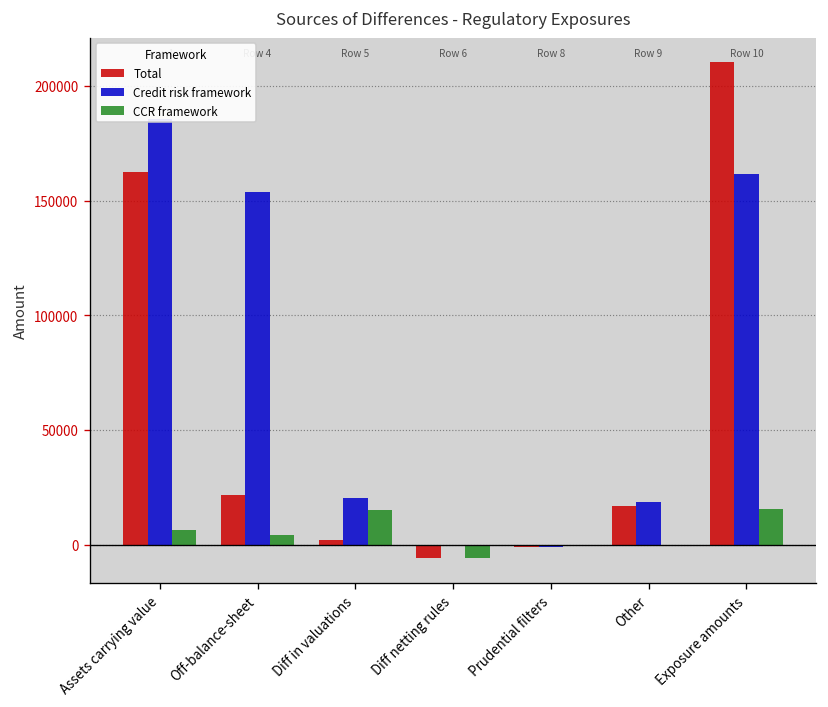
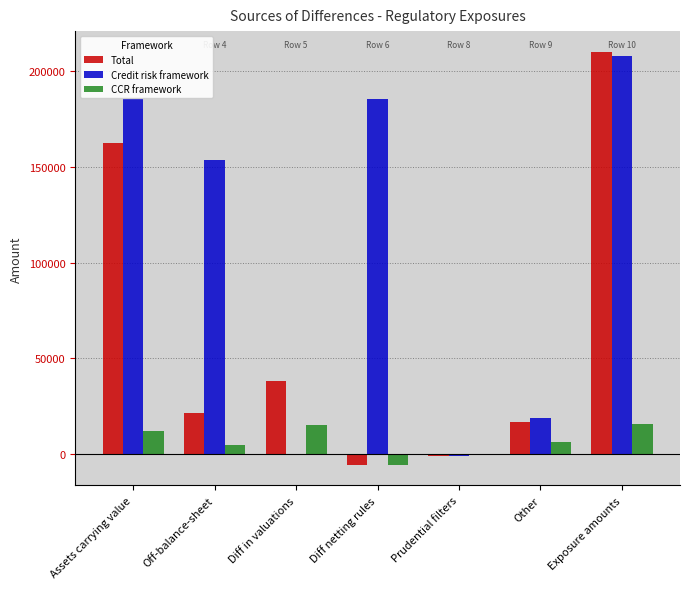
  {
    "Total": {
      "Assets carrying value": 163000,
      "Off-balance-sheet": 21000,
-     "Diff in valuations": 2000,
+     "Diff in valuations": 38000,
      "Diff netting rules": -6000,
      "Other": 17000
    },
    "Credit risk framework": {
      "Assets carrying value": 186000,
      "Off-balance-sheet": 154000,
-     "Diff in valuations": 20000,
-     "Diff netting rules": 0,
+     "Diff in valuations": 0,
+     "Diff netting rules": 186000,
      "Other": 18000,
-     "Exposure amounts": 162000
+     "Exposure amounts": 208000
    },
    "CCR framework": {
-     "Assets carrying value": 6000,
+     "Assets carrying value": 12000,
      "Off-balance-sheet": 4000,
      "Diff in valuations": 15000,
      "Diff netting rules": -6000,
      "Prudential filters": 0,
-     "Other": 0,
+     "Other": 6000,
      "Exposure amounts": 16000
    }
  }
